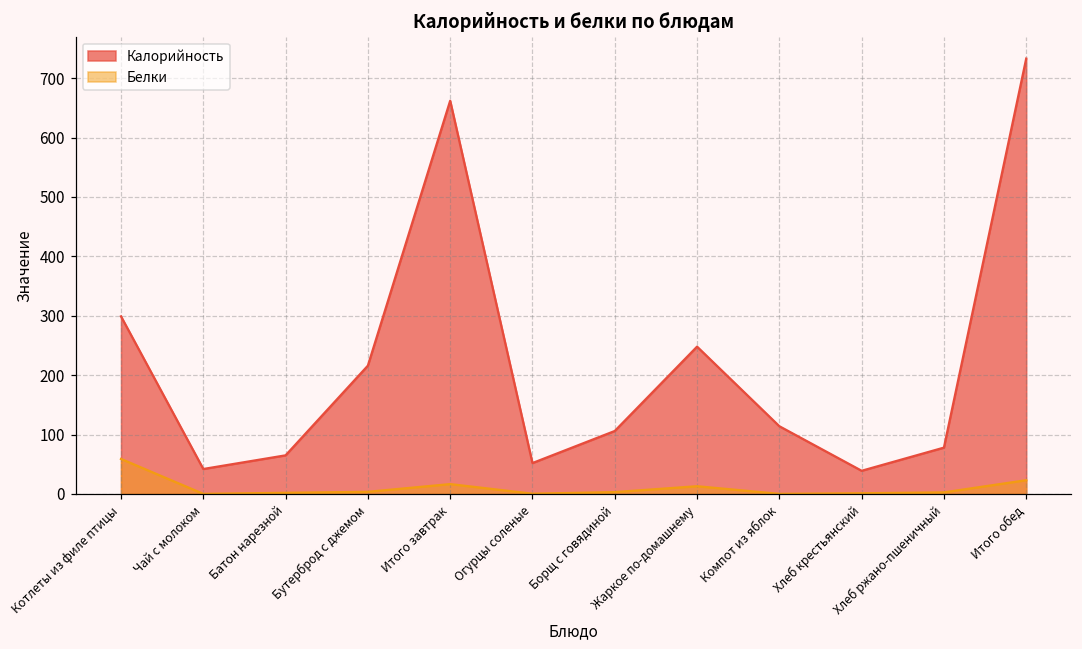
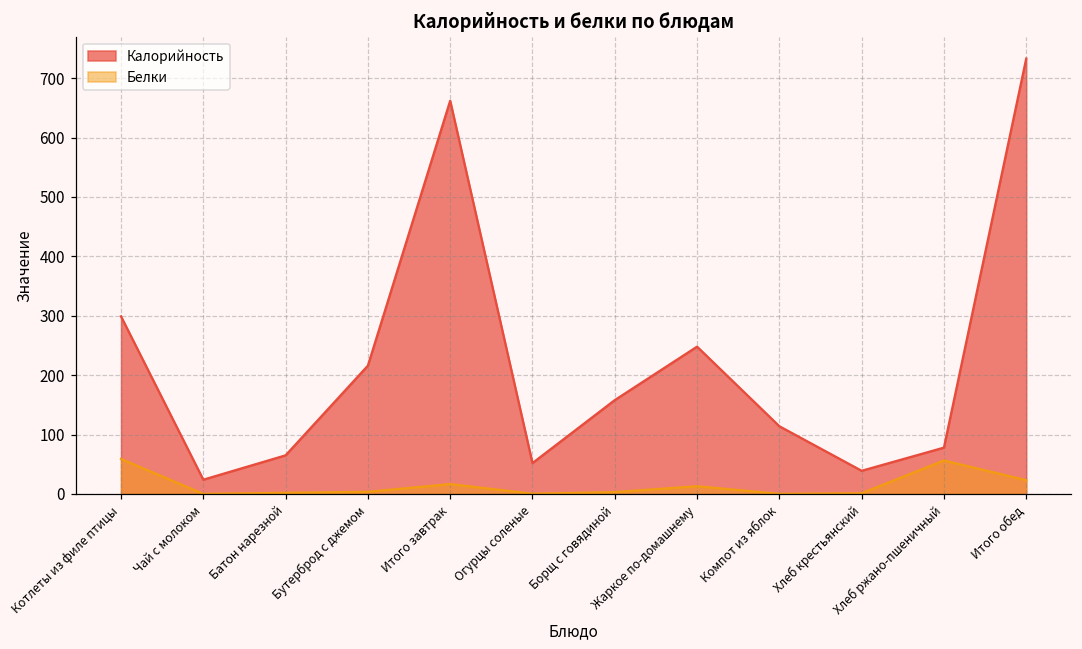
  {
    "Калорийность": {
      "Котлеты из филе птицы": 300,
-     "Чай с молоком": 40,
+     "Чай с молоком": 20,
      "Батон нарезной": 70,
      "Бутерброд с джемом": 220,
      "Итого завтрак": 660,
      "Огурцы соленые": 50,
-     "Борщ с говядиной": 110,
+     "Борщ с говядиной": 160,
      "Жаркое по-домашнему": 250,
      "Компот из яблок": 110,
      "Хлеб крестьянский": 40,
      "Хлеб ржано-пшеничный": 80,
      "Итого обед": 730
    },
    "Белки": {
      "Котлеты из филе птицы": 60,
      "Чай с молоком": 0,
      "Батон нарезной": 0,
      "Бутерброд с джемом": 0,
      "Итого завтрак": 20,
      "Огурцы соленые": 0,
      "Борщ с говядиной": 0,
      "Жаркое по-домашнему": 10,
      "Компот из яблок": 0,
      "Хлеб крестьянский": 0,
-     "Хлеб ржано-пшеничный": 0,
+     "Хлеб ржано-пшеничный": 60,
      "Итого обед": 20
    }
  }
